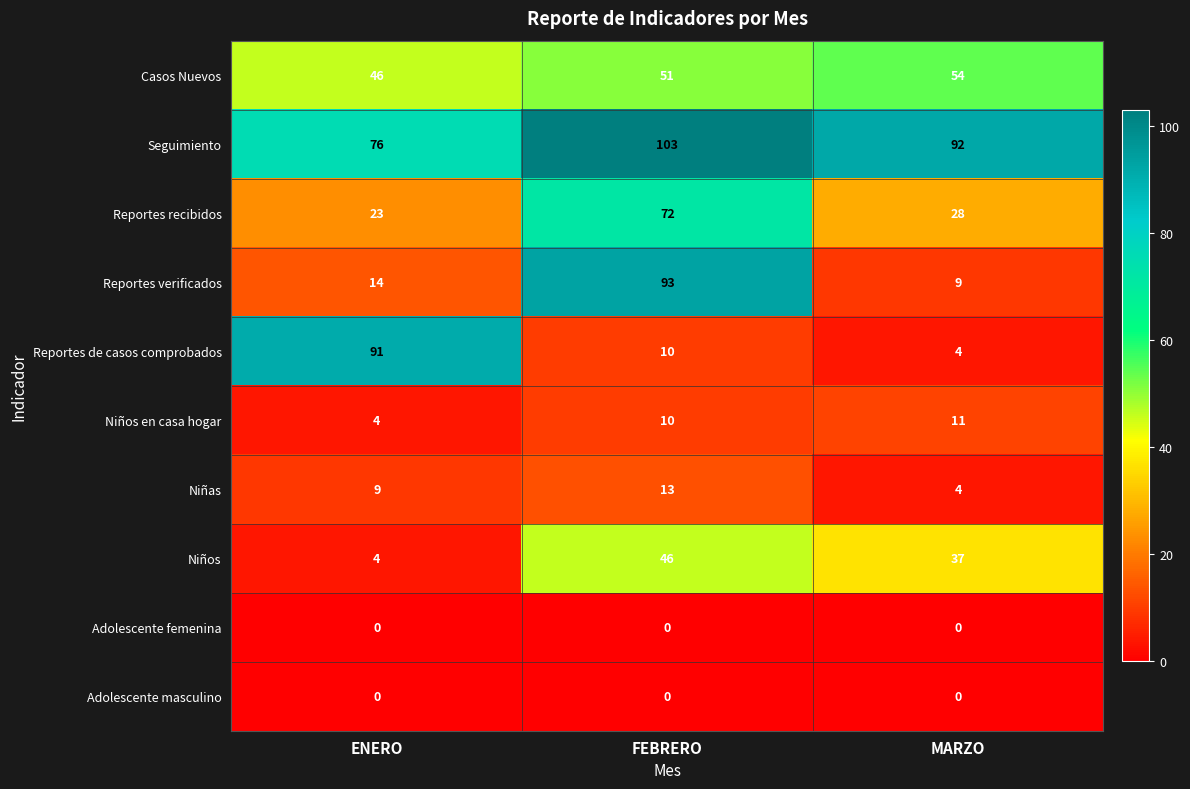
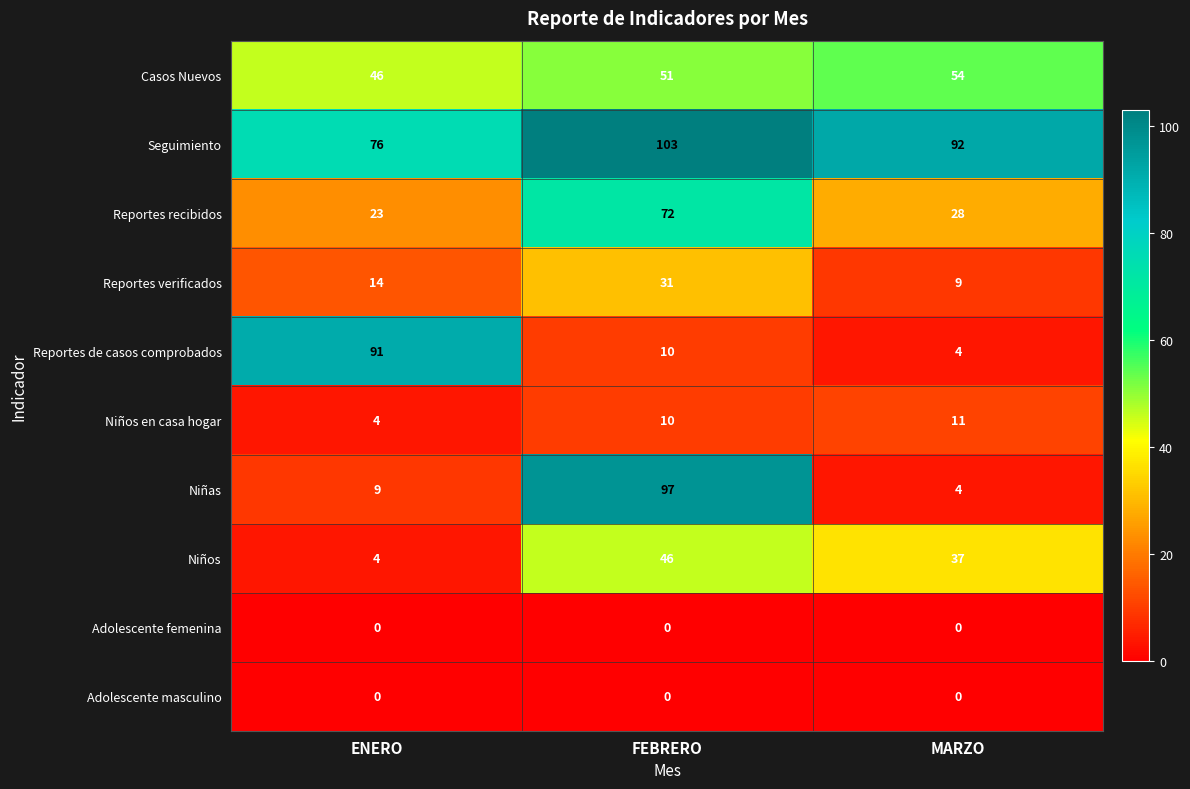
  {
    "Casos Nuevos": {
      "ENERO": 46,
      "FEBRERO": 51,
      "MARZO": 54
    },
    "Seguimiento": {
      "ENERO": 76,
      "FEBRERO": 103,
      "MARZO": 92
    },
    "Reportes recibidos": {
      "ENERO": 23,
      "FEBRERO": 72,
      "MARZO": 28
    },
    "Reportes verificados": {
      "ENERO": 14,
-     "FEBRERO": 93,
+     "FEBRERO": 31,
      "MARZO": 9
    },
    "Reportes de casos comprobados": {
      "ENERO": 91,
      "FEBRERO": 10,
      "MARZO": 4
    },
    "Niños en casa hogar": {
      "ENERO": 4,
      "FEBRERO": 10,
      "MARZO": 11
    },
    "Niñas": {
      "ENERO": 9,
-     "FEBRERO": 13,
+     "FEBRERO": 97,
      "MARZO": 4
    },
    "Niños": {
      "ENERO": 4,
      "FEBRERO": 46,
      "MARZO": 37
    },
    "Adolescente femenina": {
      "ENERO": 0,
      "FEBRERO": 0,
      "MARZO": 0
    },
    "Adolescente masculino": {
      "ENERO": 0,
      "FEBRERO": 0,
      "MARZO": 0
    }
  }
